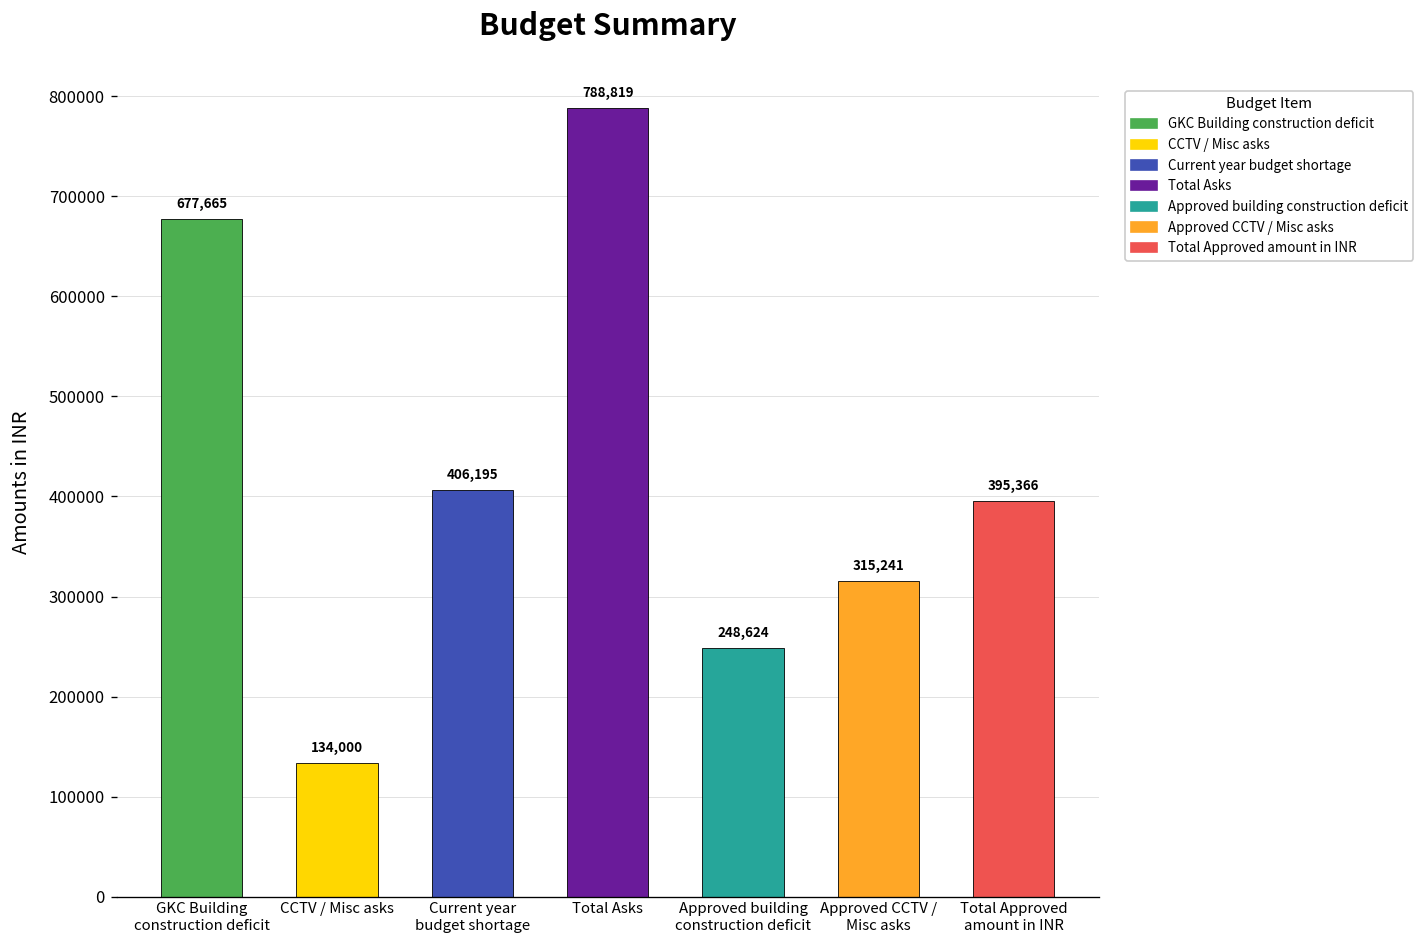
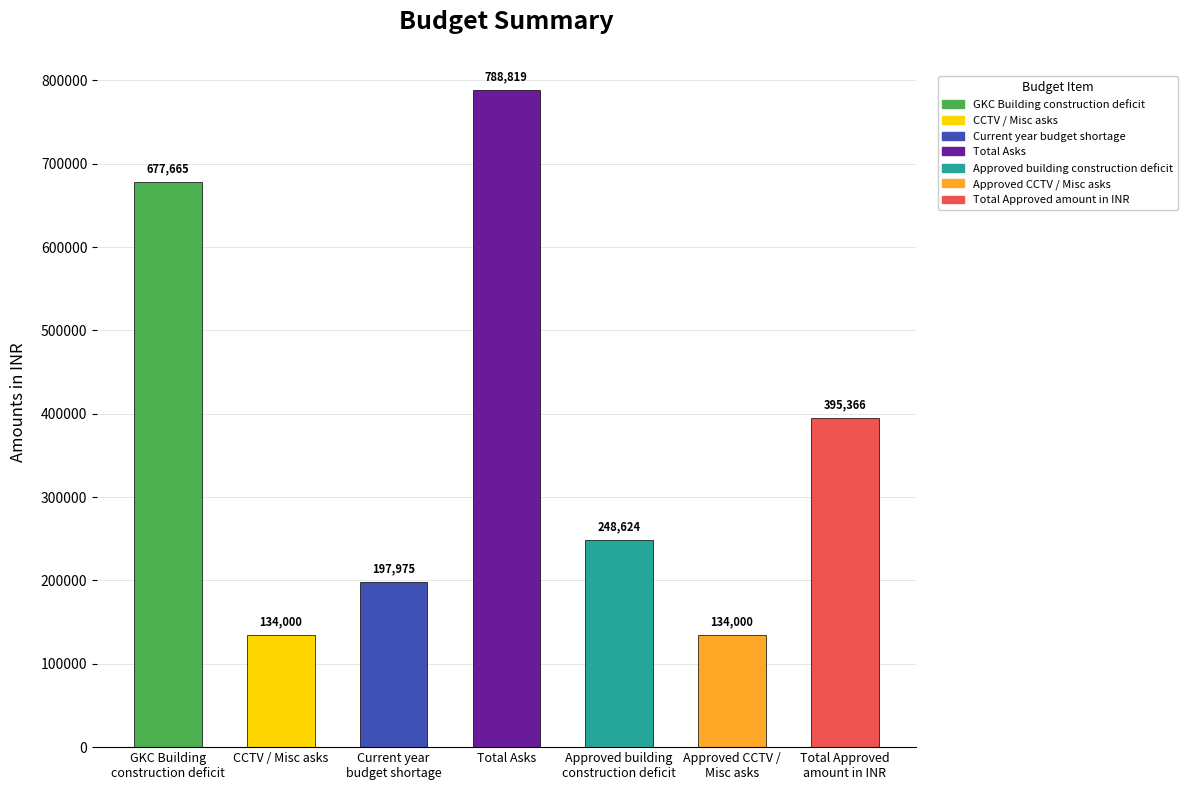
  {
    "GKC Building construction deficit": "677,665",
    "CCTV / Misc asks": "134,000",
-   "Current year budget shortage": "406,195",
+   "Current year budget shortage": "197,975",
    "Total Asks": "788,819",
    "Approved building construction deficit": "248,624",
-   "Approved CCTV / Misc asks": "315,241",
+   "Approved CCTV / Misc asks": "134,000",
    "Total Approved amount in INR": "395,366"
  }
